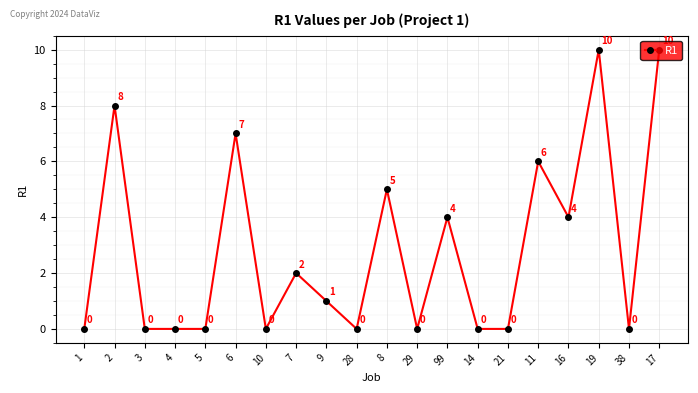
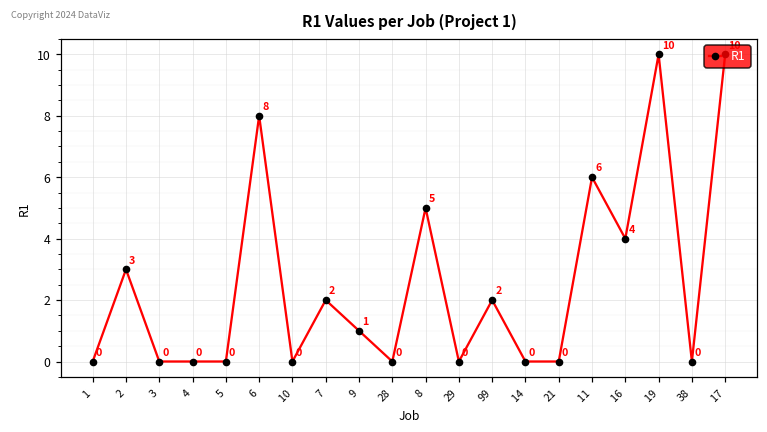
  {
    "1": 0,
-   "2": 8,
+   "2": 3,
    "3": 0,
    "4": 0,
    "5": 0,
-   "6": 7,
+   "6": 8,
    "10": 0,
    "7": 2,
    "9": 1,
    "28": 0,
    "8": 5,
    "29": 0,
-   "99": 4,
+   "99": 2,
    "14": 0,
    "21": 0,
    "11": 6,
    "16": 4,
    "19": 10,
    "38": 0
  }
